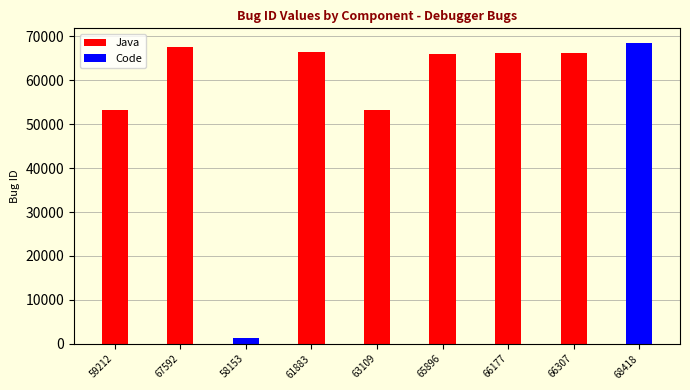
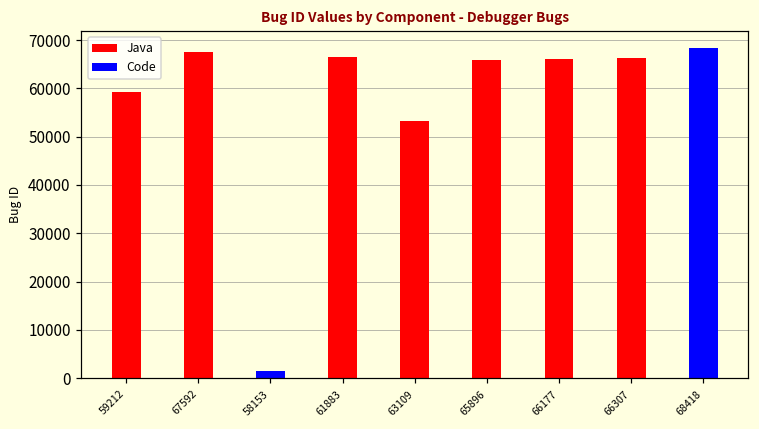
  {
    "Java": {
-     "59212": 53000,
+     "59212": 59000,
      "67592": 68000,
      "61883": 66000,
      "63109": 53000,
      "65896": 66000,
      "66177": 66000,
      "66307": 66000
    },
    "Code": {
      "58153": 1000,
      "68418": 68000
    }
  }
